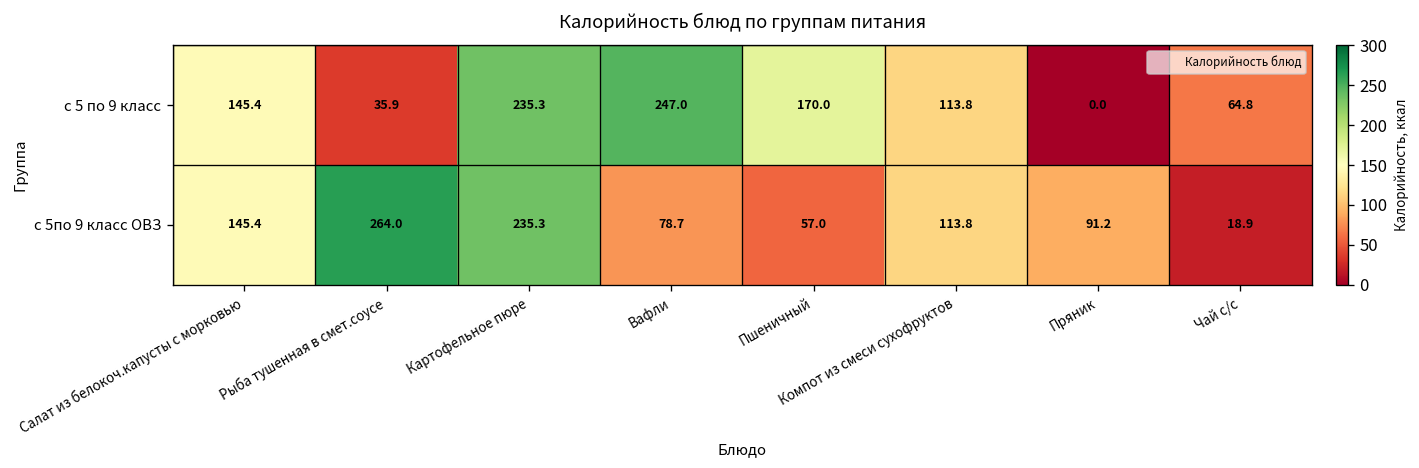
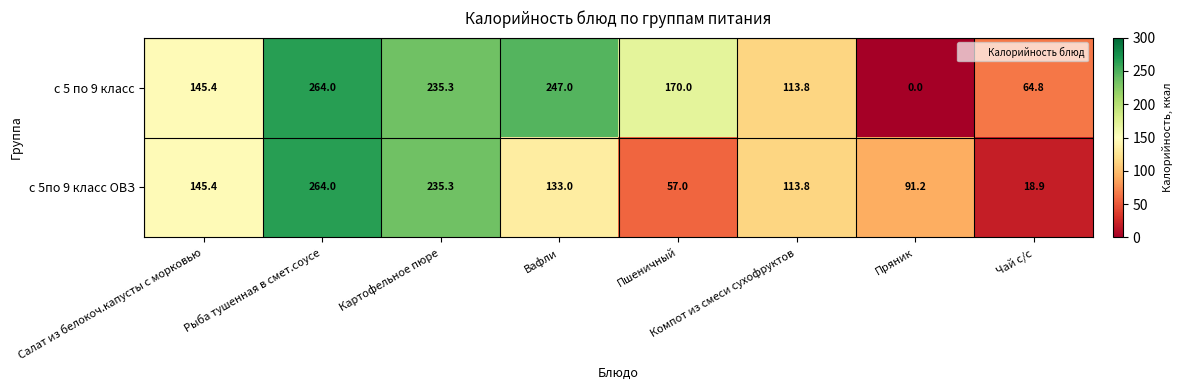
  {
    "с 5 по 9 класс": {
      "Салат из белокоч.капусты с морковью": 145.4,
-     "Рыба тушенная в смет.соусе": 35.9,
+     "Рыба тушенная в смет.соусе": 264.0,
      "Картофельное пюре": 235.3,
      "Вафли": 247.0,
      "Пшеничный": 170.0,
      "Компот из смеси сухофруктов": 113.8,
      "Пряник": 0.0,
      "Чай с/с": 64.8
    },
    "с 5по 9 класс ОВЗ": {
      "Салат из белокоч.капусты с морковью": 145.4,
      "Рыба тушенная в смет.соусе": 264.0,
      "Картофельное пюре": 235.3,
-     "Вафли": 78.7,
+     "Вафли": 133.0,
      "Пшеничный": 57.0,
      "Компот из смеси сухофруктов": 113.8,
      "Пряник": 91.2,
      "Чай с/с": 18.9
    }
  }
